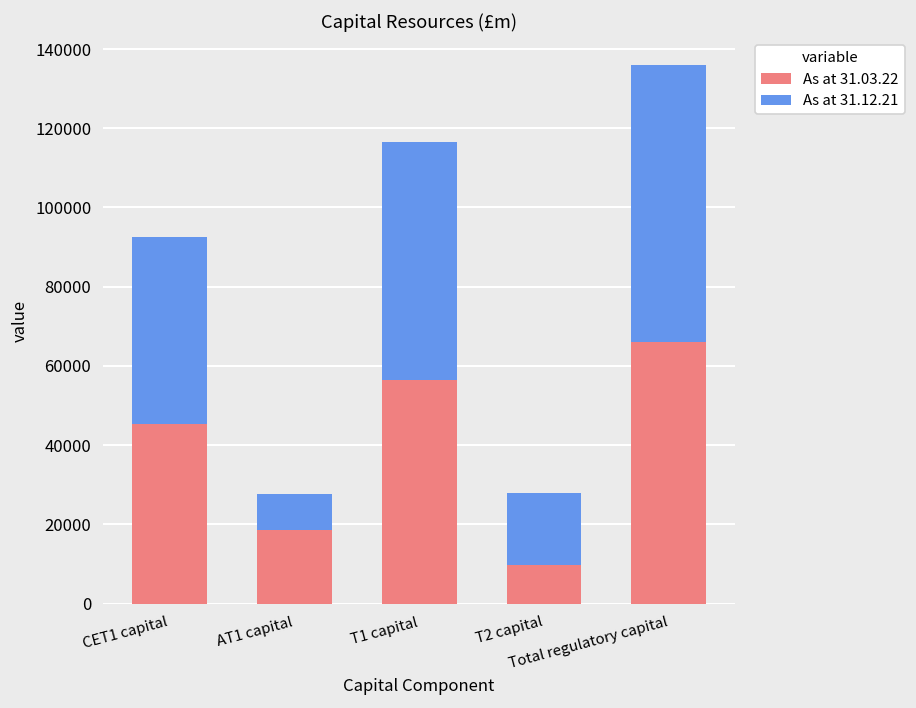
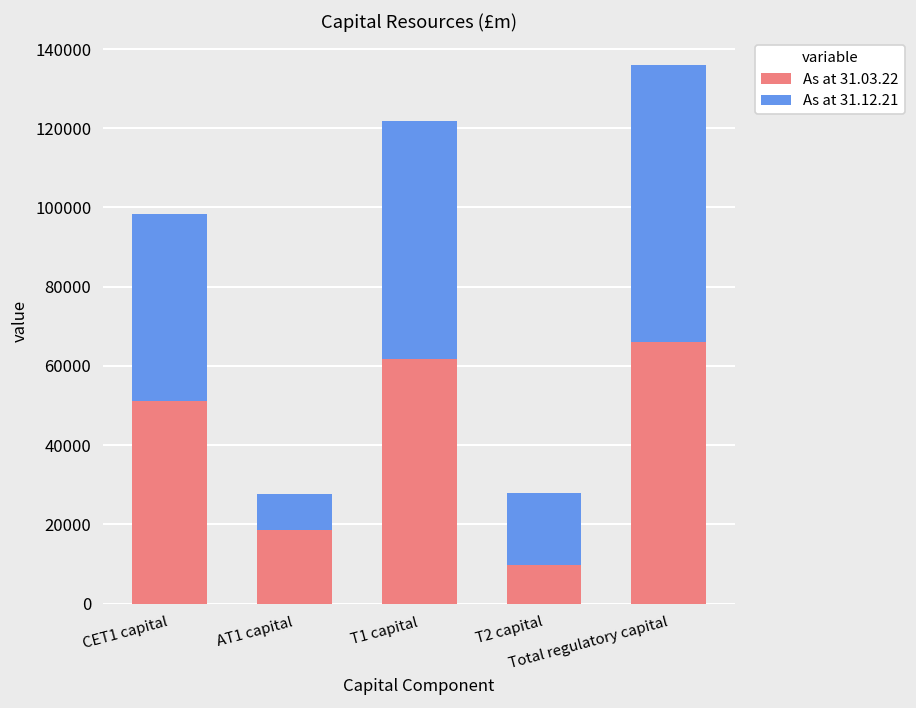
  {
    "As at 31.03.22": {
-     "CET1 capital": 45000,
+     "CET1 capital": 51000,
      "AT1 capital": 19000,
-     "T1 capital": 56000,
+     "T1 capital": 62000,
      "T2 capital": 10000,
      "Total regulatory capital": 66000
    },
    "As at 31.12.21": {
      "CET1 capital": 47000,
      "AT1 capital": 9000,
      "T1 capital": 60000,
      "T2 capital": 18000,
      "Total regulatory capital": 70000
    }
  }
